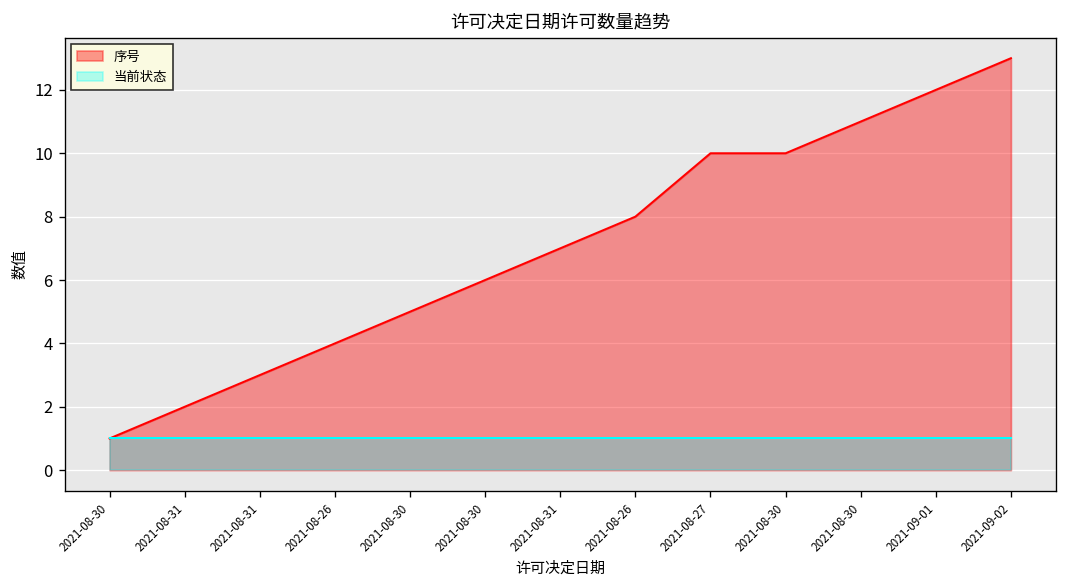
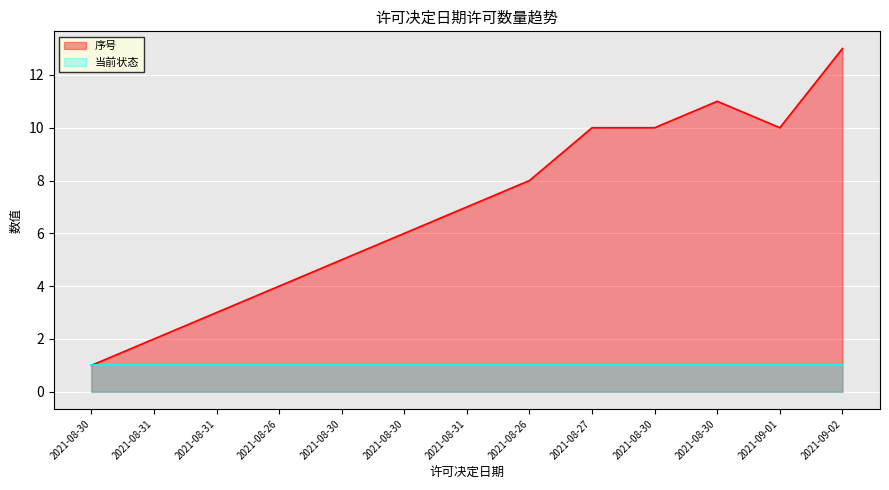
  {
    "序号": {
      "2021-08-27": 10,
-     "2021-09-01": 12,
+     "2021-09-01": 10,
      "2021-09-02": 13
    },
    "当前状态": {
      "2021-08-27": 1,
      "2021-09-01": 1,
      "2021-09-02": 1
    }
  }
